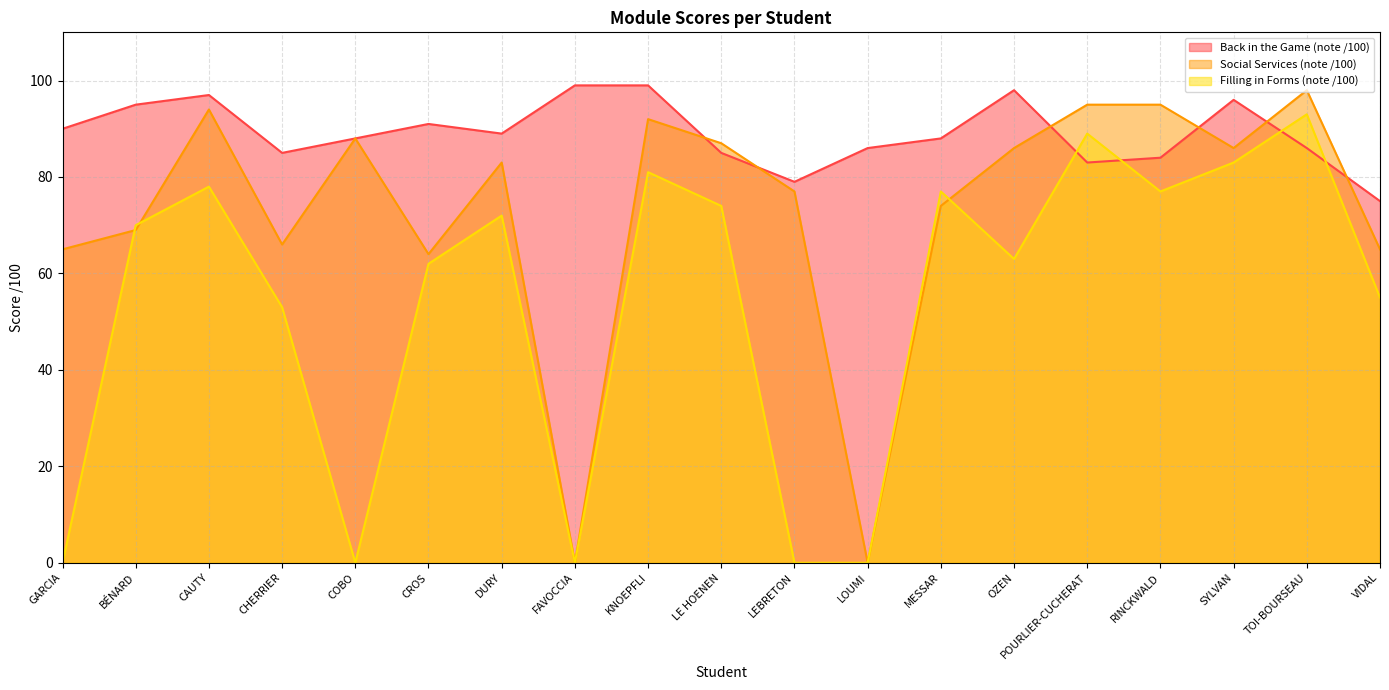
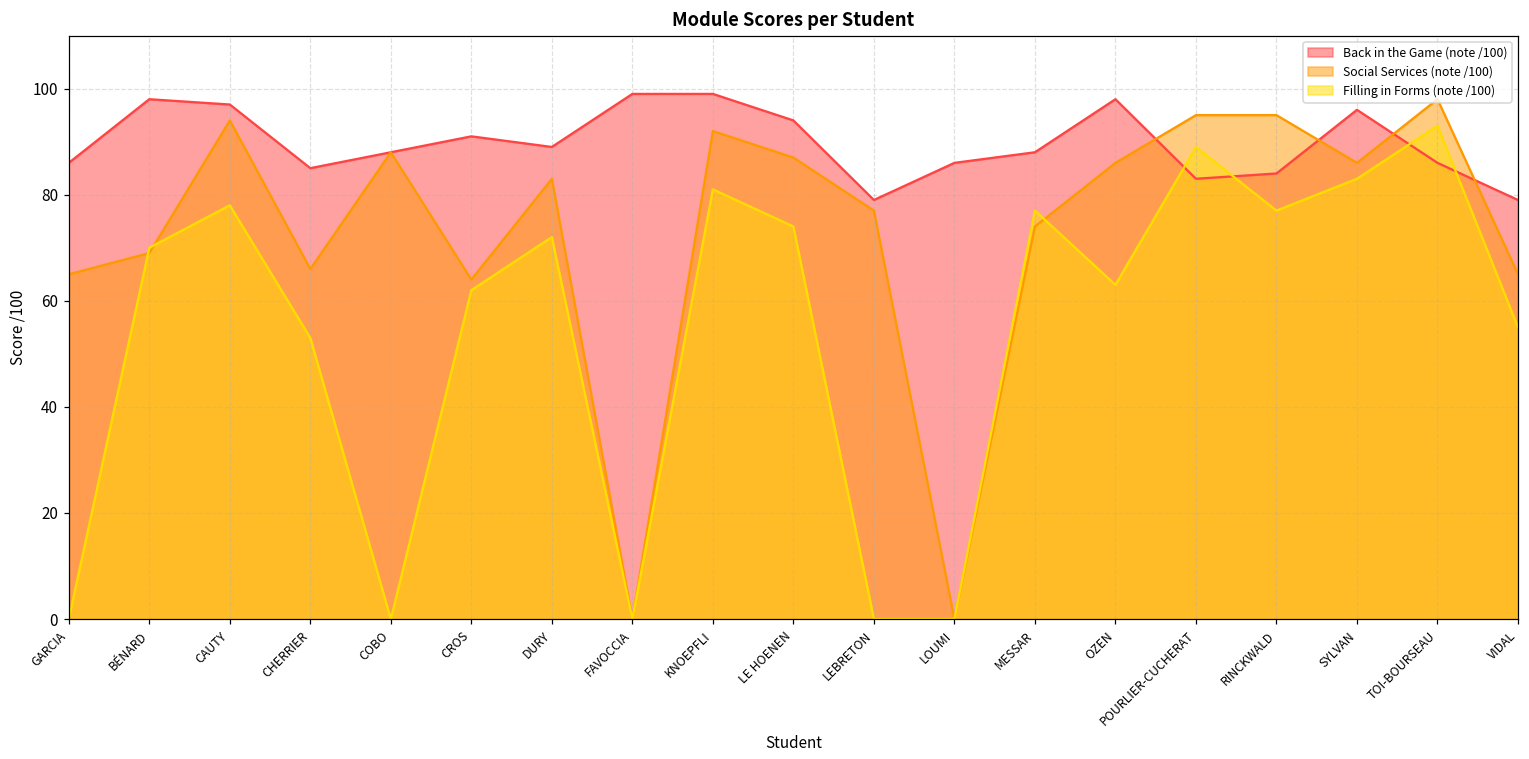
  {
    "Back in the Game (note /100)": {
-     "GARCIA": 90,
-     "BÉNARD": 95,
+     "GARCIA": 86,
+     "BÉNARD": 98,
      "CAUTY": 97,
      "CHERRIER": 85,
      "CROS": 91,
      "DURY": 89,
      "FAVOCCIA": 99,
      "KNOEPFLI": 99,
-     "LE HOENEN": 85,
+     "LE HOENEN": 94,
      "LEBRETON": 79,
      "LOUMI": 86,
      "MESSAR": 88,
      "OZEN": 98,
      "POURLIER-CUCHERAT": 83,
      "RINCKWALD": 84,
      "SYLVAN": 96,
      "TOI-BOURSEAU": 86,
-     "VIDAL": 75
+     "VIDAL": 79
    }
  }
